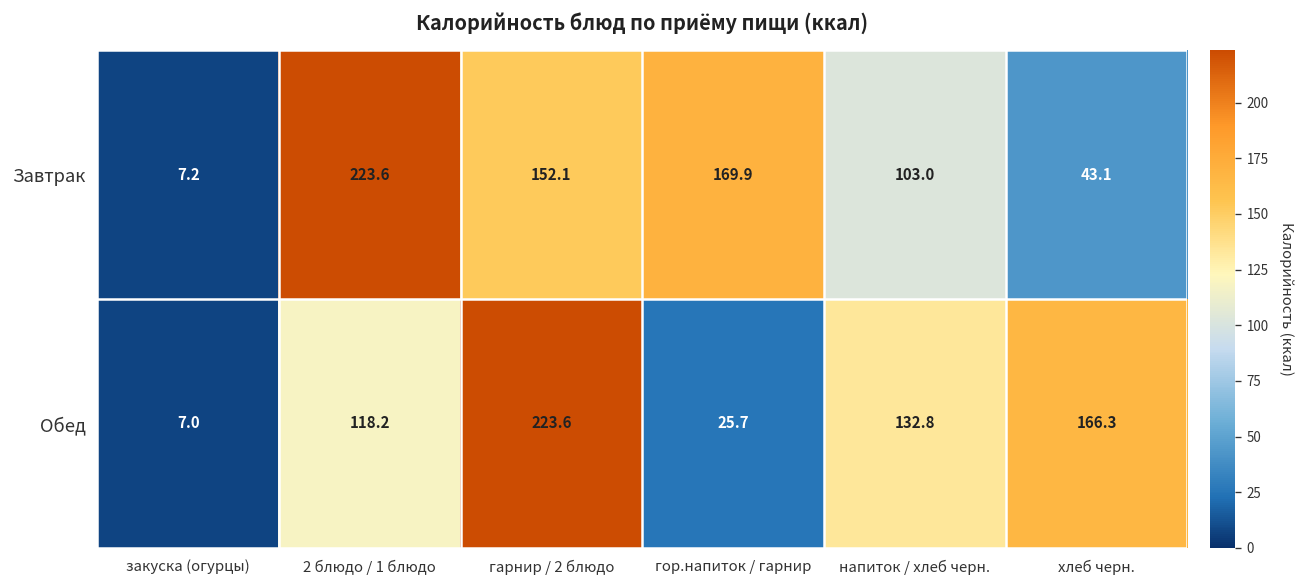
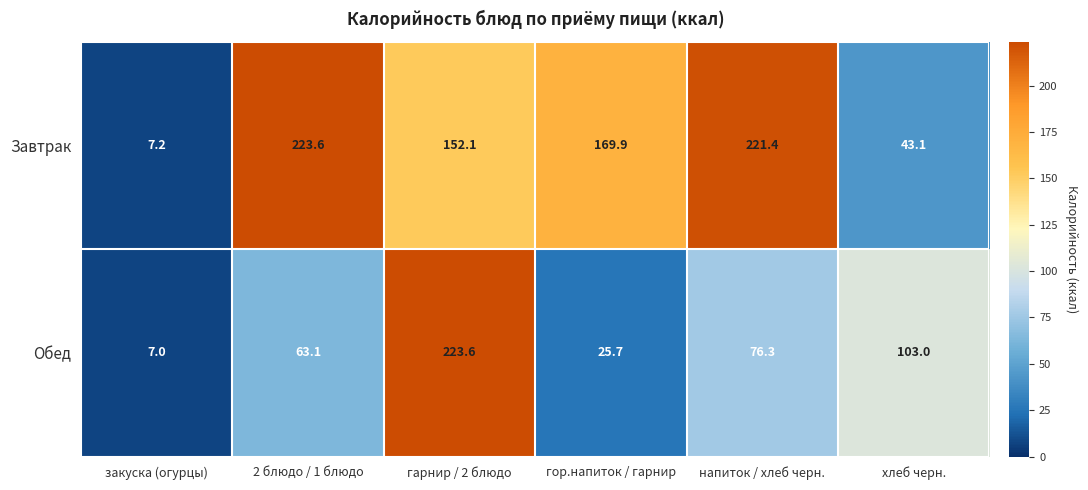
  {
    "Завтрак": {
      "закуска (огурцы)": 7.2,
      "2 блюдо / 1 блюдо": 223.6,
      "гарнир / 2 блюдо": 152.1,
      "гор.напиток / гарнир": 169.9,
-     "напиток / хлеб черн.": 103.0,
+     "напиток / хлеб черн.": 221.4,
      "хлеб черн.": 43.1
    },
    "Обед": {
      "закуска (огурцы)": 7.0,
-     "2 блюдо / 1 блюдо": 118.2,
+     "2 блюдо / 1 блюдо": 63.1,
      "гарнир / 2 блюдо": 223.6,
      "гор.напиток / гарнир": 25.7,
-     "напиток / хлеб черн.": 132.8,
-     "хлеб черн.": 166.3
+     "напиток / хлеб черн.": 76.3,
+     "хлеб черн.": 103.0
    }
  }
